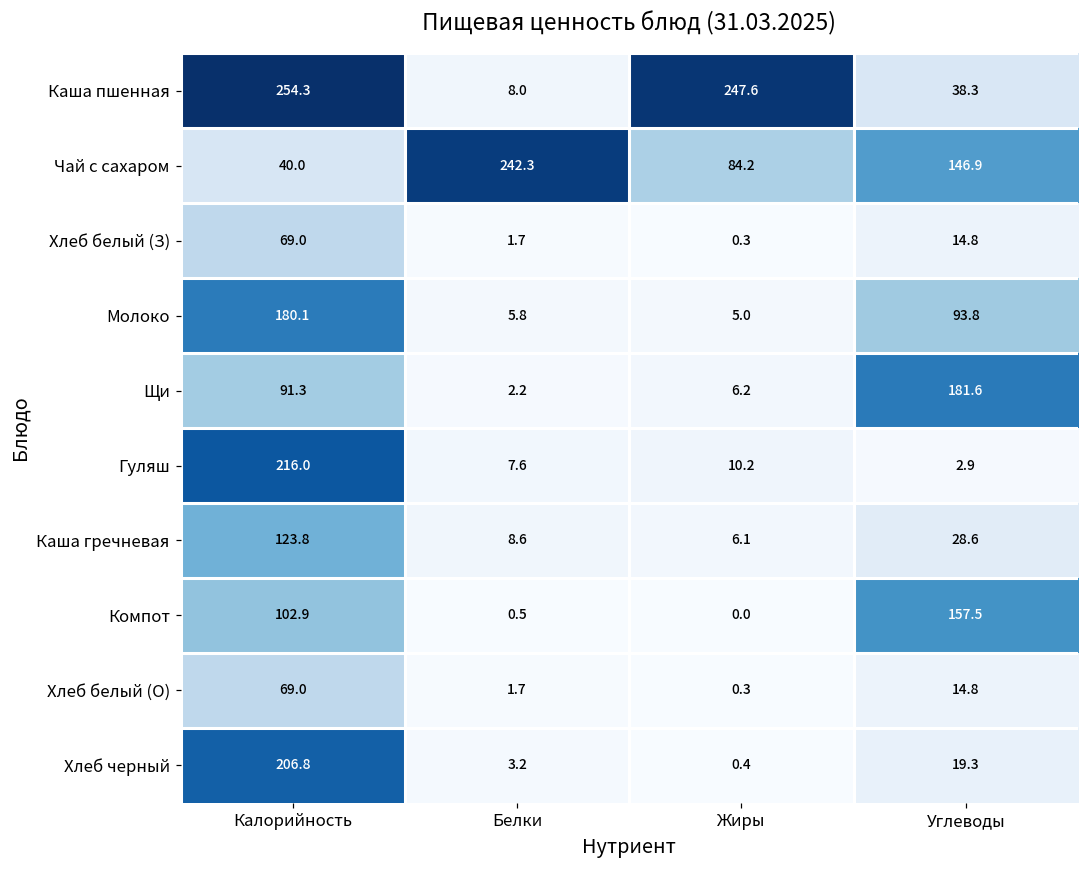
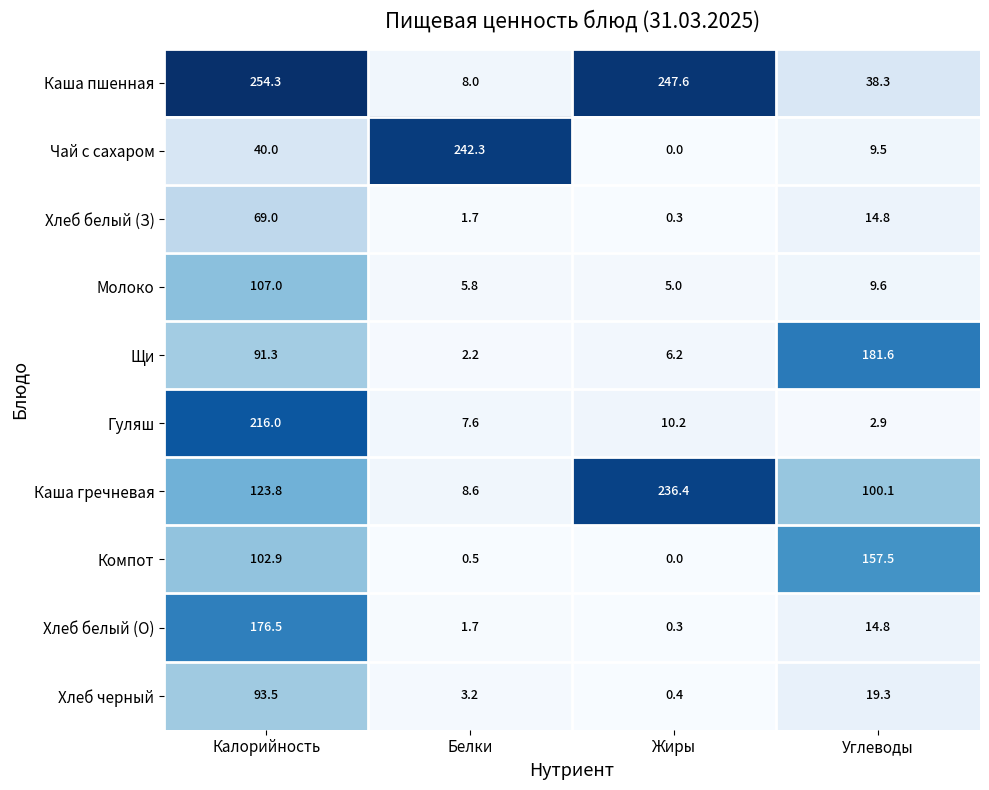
  {
    "Каша пшенная": {
      "Калорийность": 254.3,
      "Белки": 8.0,
      "Жиры": 247.6,
      "Углеводы": 38.3
    },
    "Чай с сахаром": {
      "Калорийность": 40.0,
      "Белки": 242.3,
-     "Жиры": 84.2,
-     "Углеводы": 146.9
+     "Жиры": 0.0,
+     "Углеводы": 9.5
    },
    "Хлеб белый (З)": {
      "Калорийность": 69.0,
      "Белки": 1.7,
      "Жиры": 0.3,
      "Углеводы": 14.8
    },
    "Молоко": {
-     "Калорийность": 180.1,
+     "Калорийность": 107.0,
      "Белки": 5.8,
      "Жиры": 5.0,
-     "Углеводы": 93.8
+     "Углеводы": 9.6
    },
    "Щи": {
      "Калорийность": 91.3,
      "Белки": 2.2,
      "Жиры": 6.2,
      "Углеводы": 181.6
    },
    "Гуляш": {
      "Калорийность": 216.0,
      "Белки": 7.6,
      "Жиры": 10.2,
      "Углеводы": 2.9
    },
    "Каша гречневая": {
      "Калорийность": 123.8,
      "Белки": 8.6,
-     "Жиры": 6.1,
-     "Углеводы": 28.6
+     "Жиры": 236.4,
+     "Углеводы": 100.1
    },
    "Компот": {
      "Калорийность": 102.9,
      "Белки": 0.5,
      "Жиры": 0.0,
      "Углеводы": 157.5
    },
    "Хлеб белый (О)": {
-     "Калорийность": 69.0,
+     "Калорийность": 176.5,
      "Белки": 1.7,
      "Жиры": 0.3,
      "Углеводы": 14.8
    },
    "Хлеб черный": {
-     "Калорийность": 206.8,
+     "Калорийность": 93.5,
      "Белки": 3.2,
      "Жиры": 0.4,
      "Углеводы": 19.3
    }
  }
